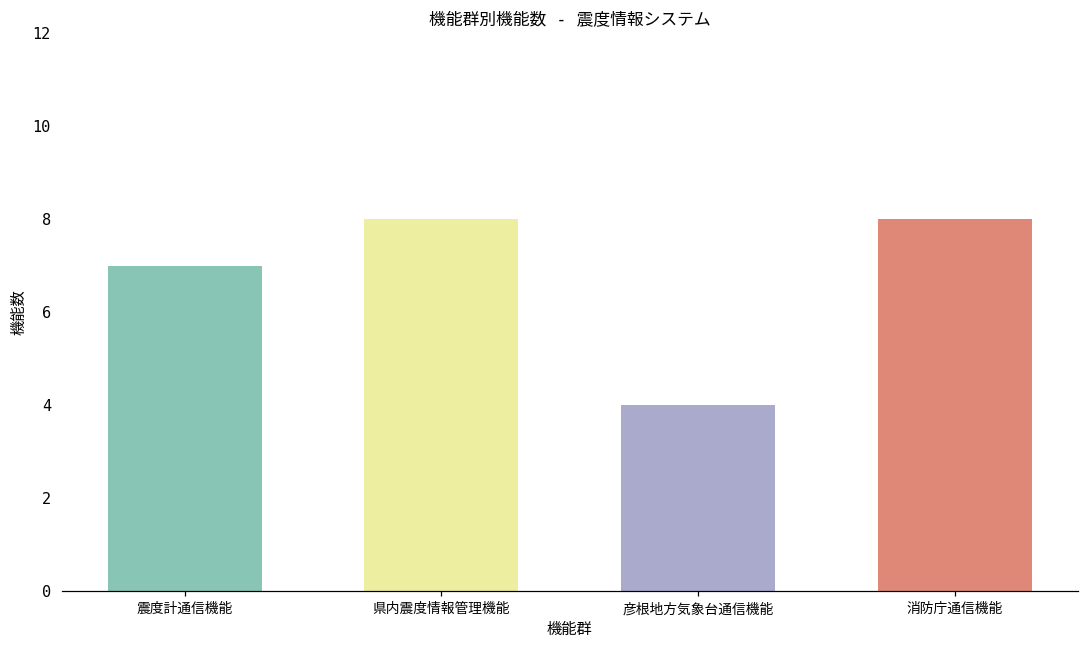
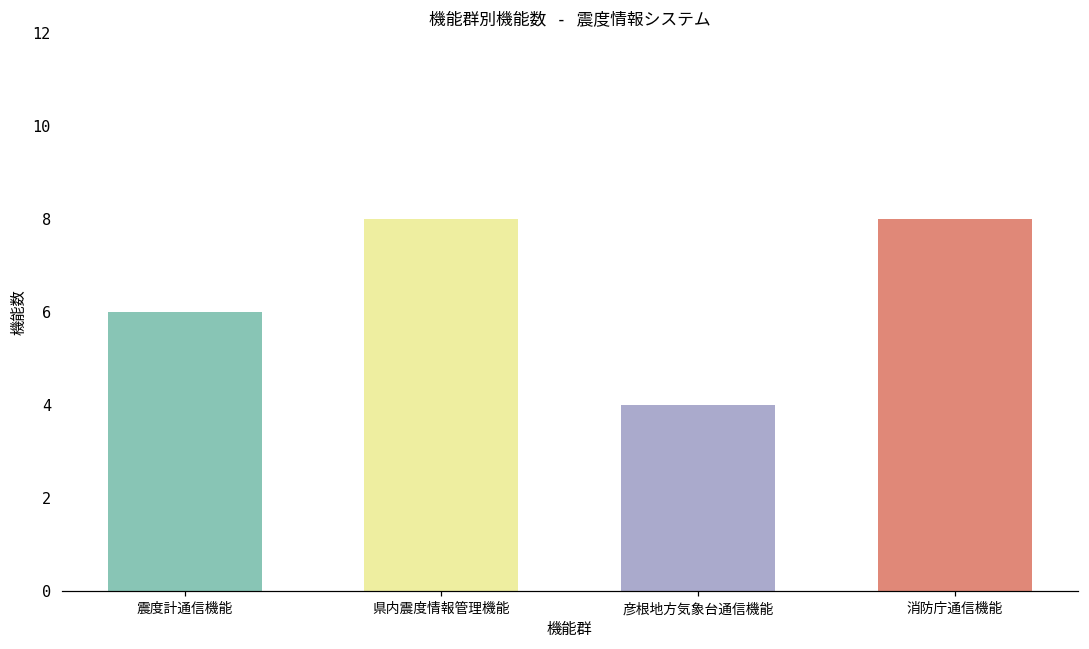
  {
-   "震度計通信機能": 7,
+   "震度計通信機能": 6,
    "県内震度情報管理機能": 8,
    "彦根地方気象台通信機能": 4,
    "消防庁通信機能": 8
  }
